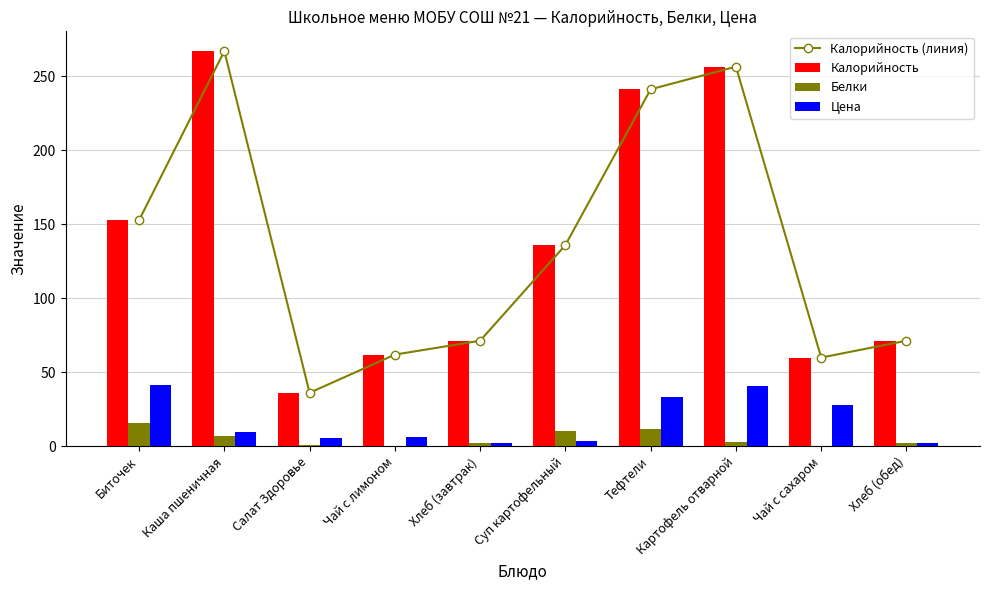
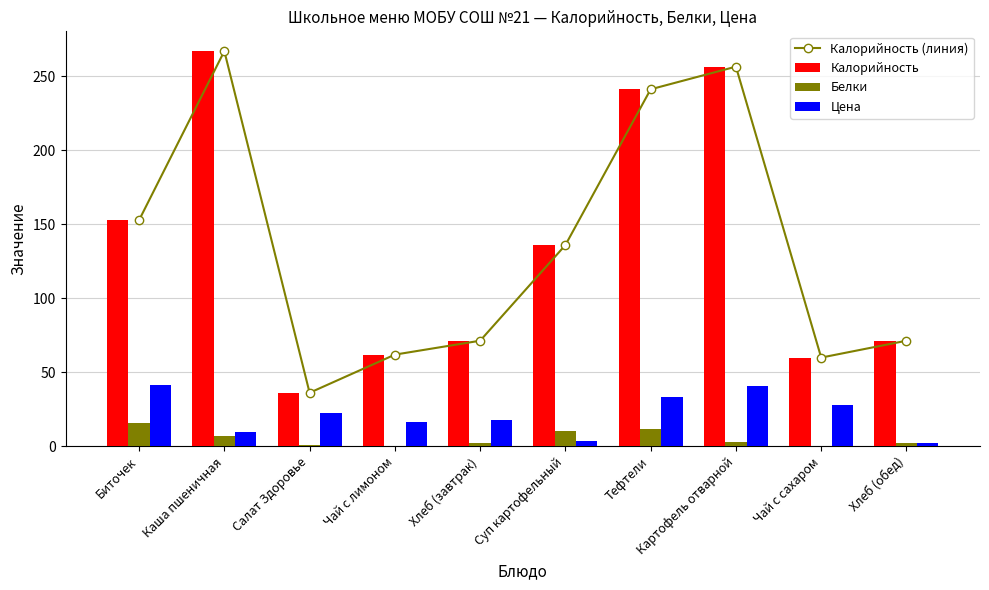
  {
    "Калорийность": {
      "Биточек": 153,
      "Каша пшеничная": 267,
      "Салат Здоровье": 36,
      "Чай с лимоном": 62,
      "Хлеб (завтрак)": 71,
      "Суп картофельный": 136,
      "Тефтели": 241,
      "Картофель отварной": 257,
      "Чай с сахаром": 60,
      "Хлеб (обед)": 71
    },
    "Цена": {
      "Биточек": 41,
      "Каша пшеничная": 10,
-     "Салат Здоровье": 6,
-     "Чай с лимоном": 6,
-     "Хлеб (завтрак)": 2,
+     "Салат Здоровье": 22,
+     "Чай с лимоном": 16,
+     "Хлеб (завтрак)": 18,
      "Суп картофельный": 3,
      "Тефтели": 34,
      "Картофель отварной": 41,
      "Чай с сахаром": 28,
      "Хлеб (обед)": 2
    }
  }
